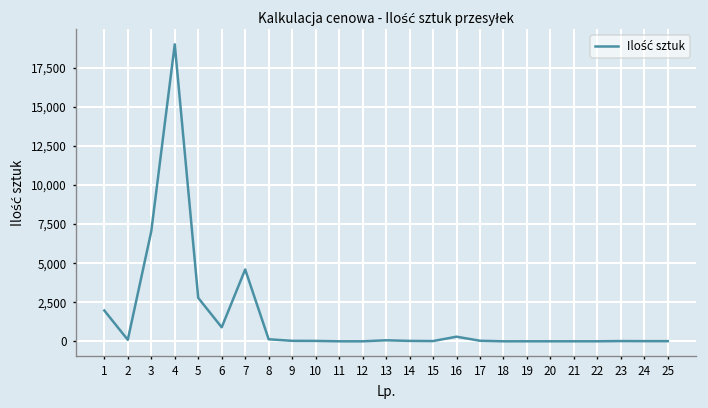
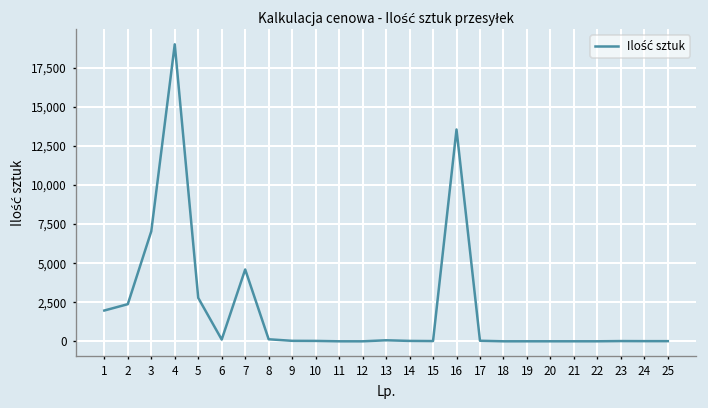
  {
    "1": "2,000",
-   "2": "100",
+   "2": "2,400",
    "3": "7,000",
    "4": "19,000",
    "5": "2,800",
-   "6": "900",
+   "6": "100",
    "7": "4,600",
    "8": "100",
    "9": "0",
    "10": "0",
    "11": "0",
    "12": "0",
    "13": "100",
    "14": "0",
    "15": "0",
-   "16": "300",
+   "16": "13,600",
    "17": "0",
    "18": "0",
    "19": "0",
    "20": "0",
    "21": "0",
    "22": "0",
    "23": "0",
    "24": "0",
    "25": "0"
  }
